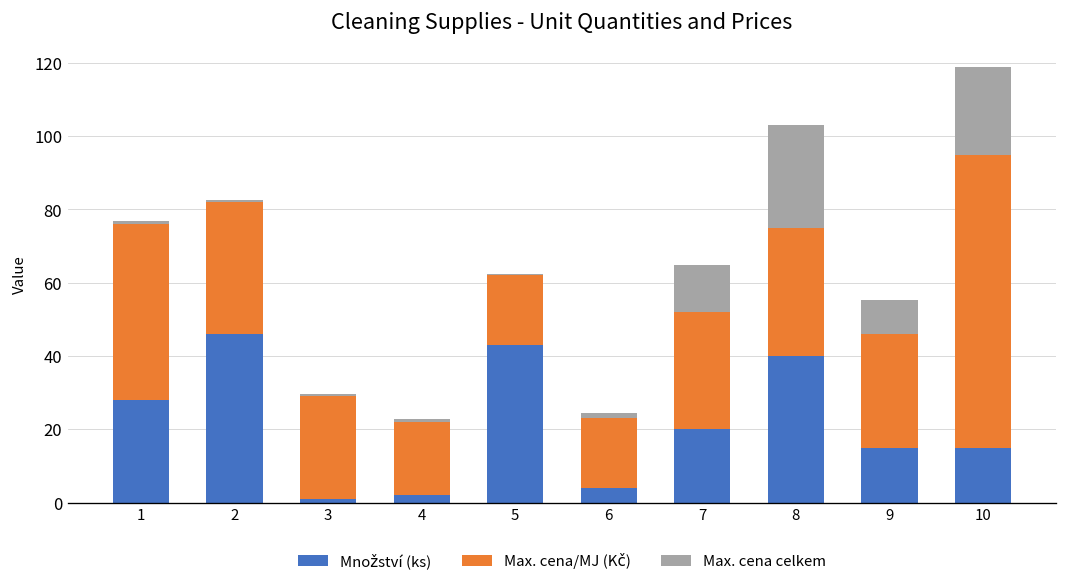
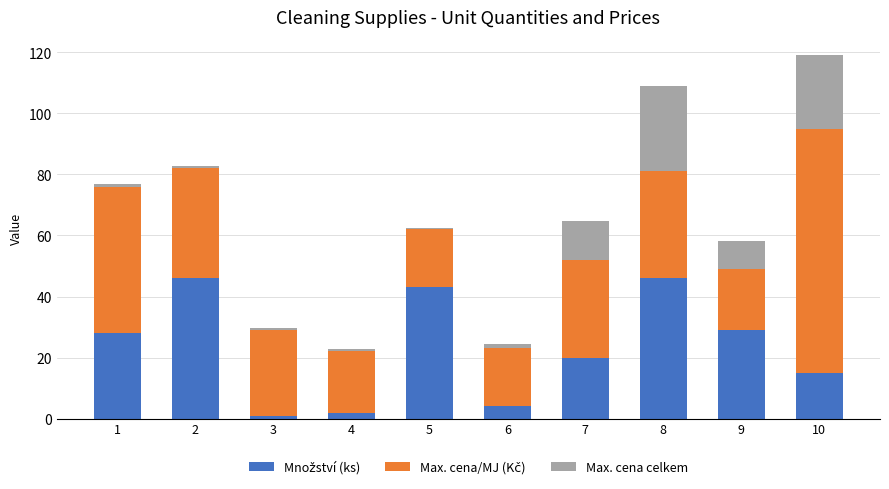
  {
    "Množství (ks)": {
      "1": 28,
      "2": 46,
      "3": 1,
      "4": 2,
      "5": 43,
      "6": 4,
      "7": 20,
-     "8": 40,
-     "9": 15,
+     "8": 46,
+     "9": 29,
      "10": 15
    },
    "Max. cena/MJ (Kč)": {
      "1": 48,
      "2": 36,
      "3": 28,
      "4": 20,
      "5": 19,
      "6": 19,
      "7": 32,
      "8": 35,
-     "9": 31,
+     "9": 20,
      "10": 80
    },
    "Max. cena celkem": {
      "1": 1,
      "6": 2,
      "7": 13,
      "8": 28,
      "9": 9,
      "10": 24
    }
  }
